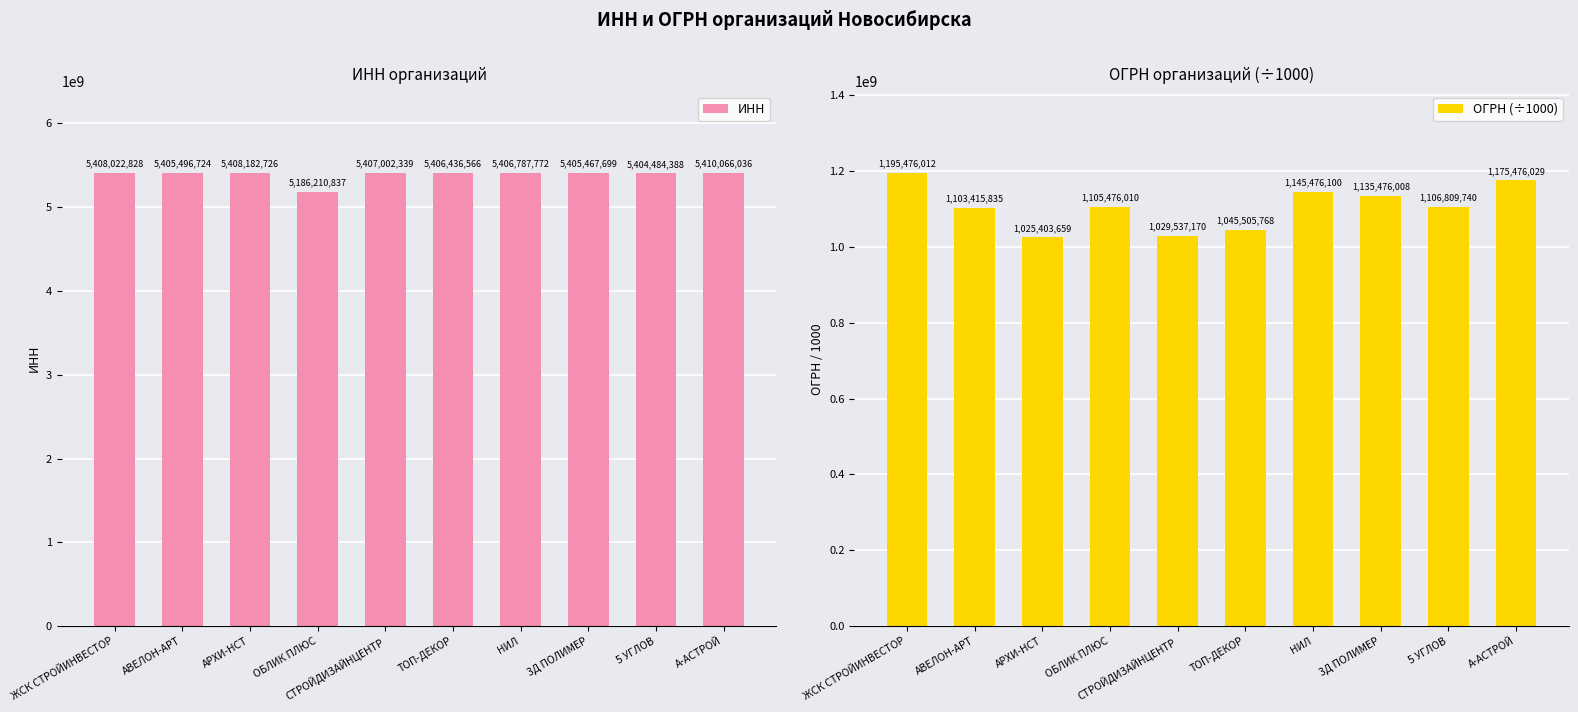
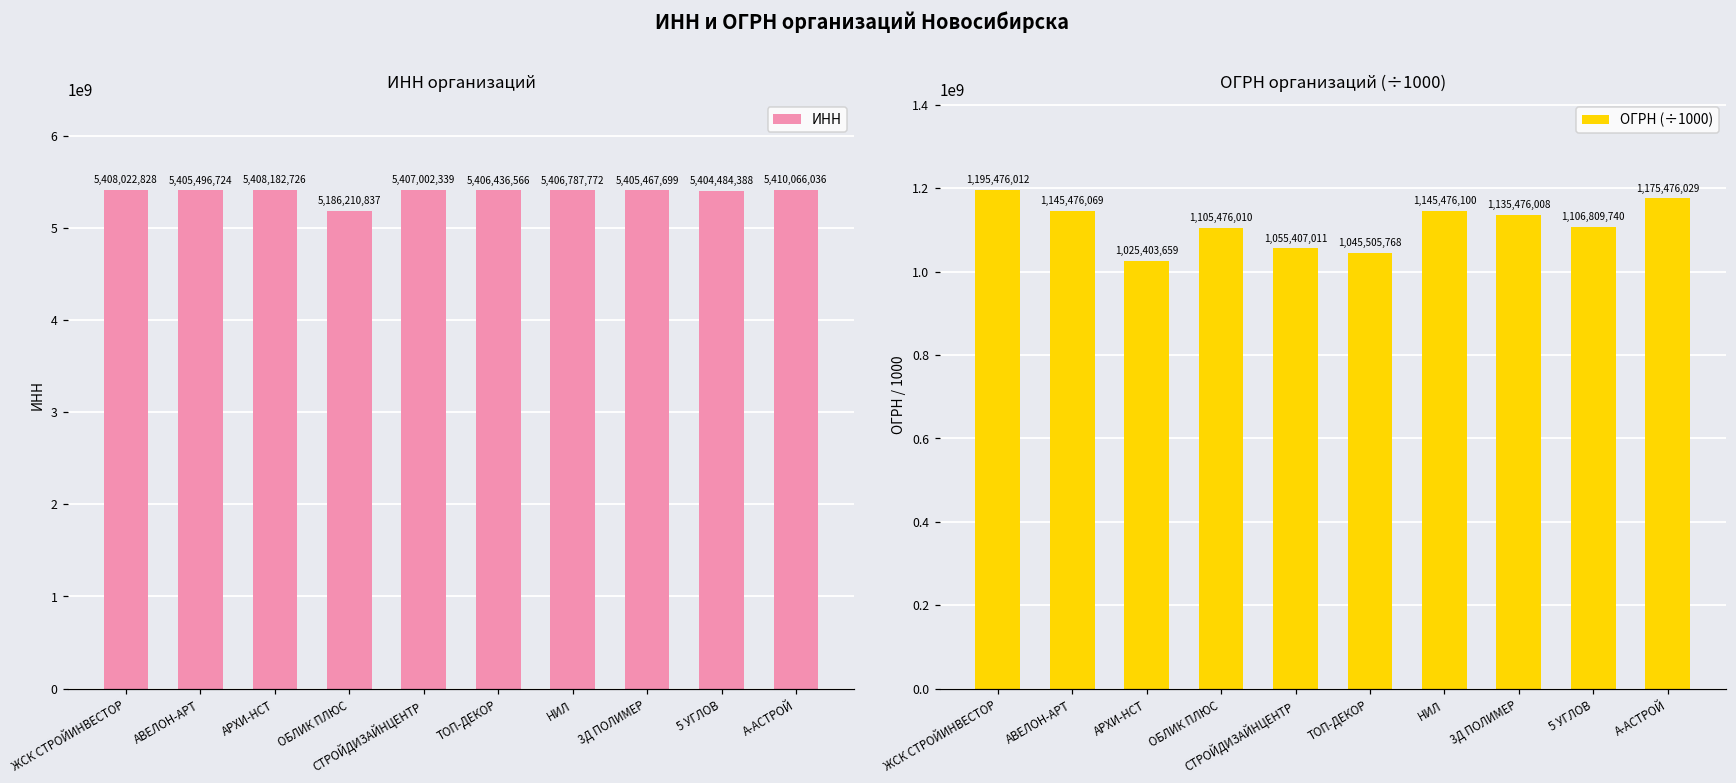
  {
    "ИНН организаций": {
      "ЖСК СТРОЙИНВЕСТОР": "5,408,022,828",
      "АВЕЛОН-АРТ": "5,405,496,724",
      "АРХИ-НСТ": "5,408,182,726",
      "ОБЛИК ПЛЮС": "5,186,210,837",
      "СТРОЙДИЗАЙНЦЕНТР": "5,407,002,339",
      "ТОП-ДЕКОР": "5,406,436,566",
      "НИЛ": "5,406,787,772",
      "3Д ПОЛИМЕР": "5,405,467,699",
      "5 УГЛОВ": "5,404,484,388",
      "А-АСТРОЙ": "5,410,066,036"
    },
    "ОГРН организаций (÷1000)": {
      "ЖСК СТРОЙИНВЕСТОР": "1,195,476,012",
-     "АВЕЛОН-АРТ": "1,103,415,835",
+     "АВЕЛОН-АРТ": "1,145,476,069",
      "АРХИ-НСТ": "1,025,403,659",
      "ОБЛИК ПЛЮС": "1,105,476,010",
-     "СТРОЙДИЗАЙНЦЕНТР": "1,029,537,170",
+     "СТРОЙДИЗАЙНЦЕНТР": "1,055,407,011",
      "ТОП-ДЕКОР": "1,045,505,768",
      "НИЛ": "1,145,476,100",
      "3Д ПОЛИМЕР": "1,135,476,008",
      "5 УГЛОВ": "1,106,809,740",
      "А-АСТРОЙ": "1,175,476,029"
    }
  }
